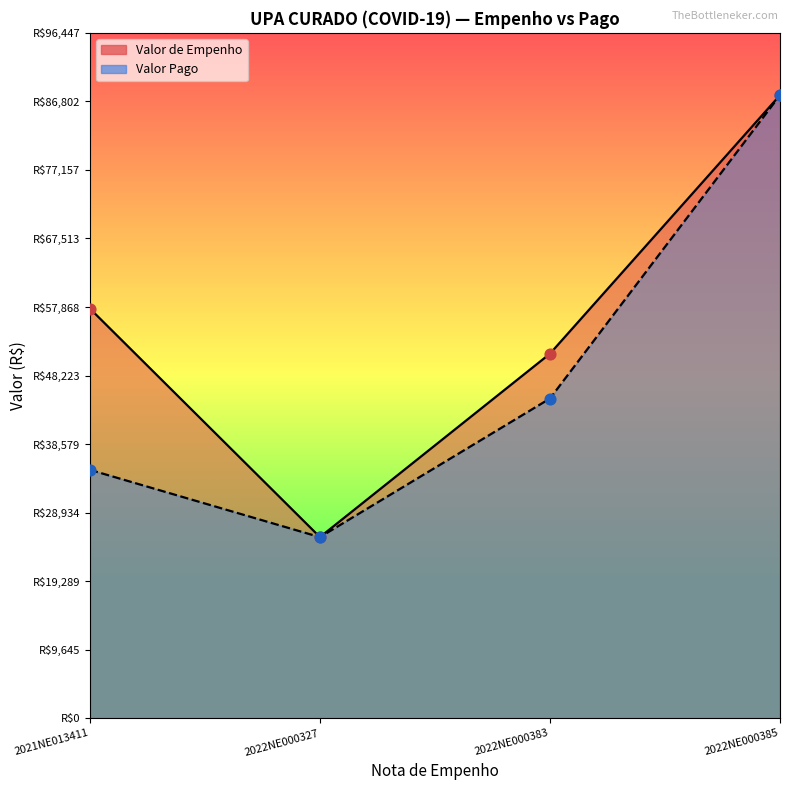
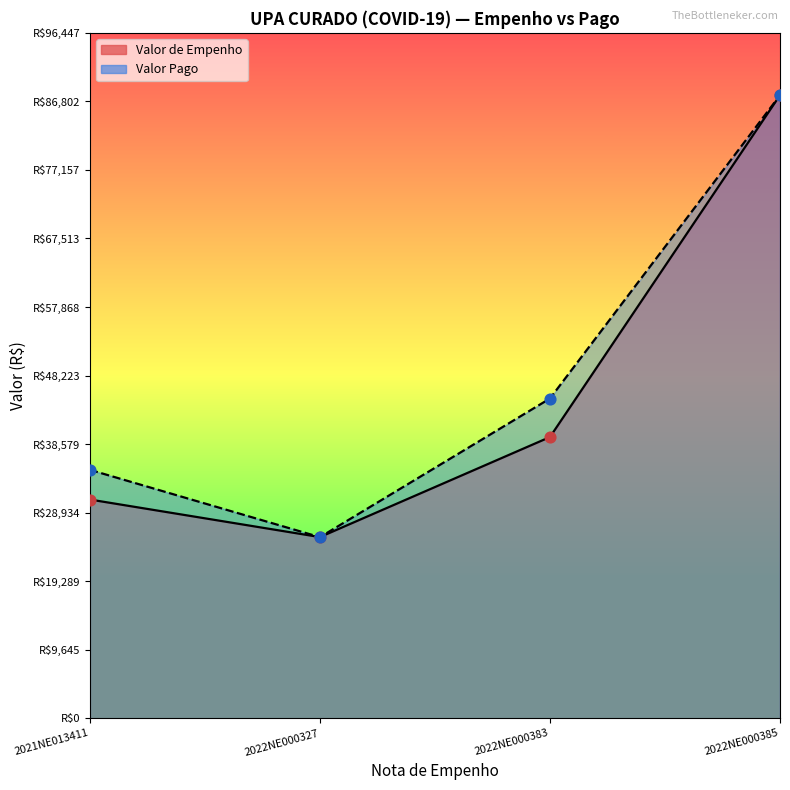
  {
    "Valor de Empenho": {
-     "2021NE013411": "R$58,000",
-     "2022NE000383": "R$51,000"
+     "2021NE013411": "R$31,000",
+     "2022NE000383": "R$40,000"
    },
    "Valor Pago": {
      "2021NE013411": "R$35,000",
      "2022NE000383": "R$45,000"
    }
  }
